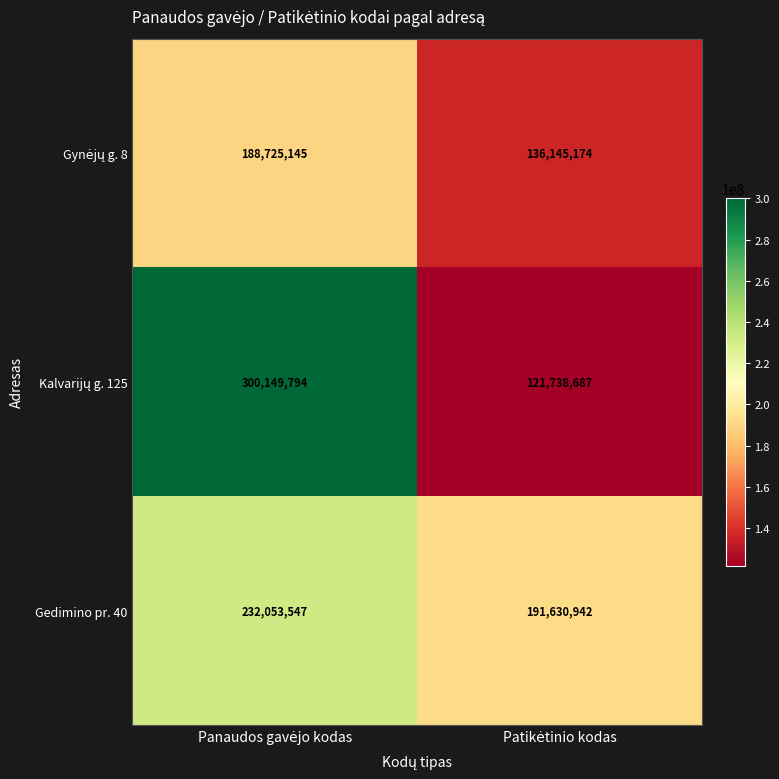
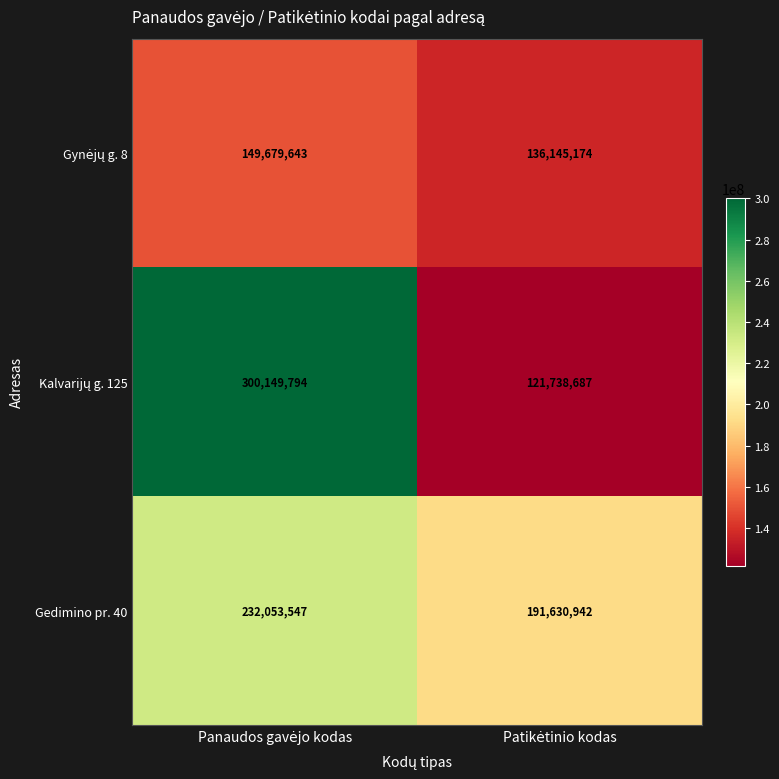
  {
    "Gynėjų g. 8": {
-     "Panaudos gavėjo kodas": "188,725,145",
+     "Panaudos gavėjo kodas": "149,679,643",
      "Patikėtinio kodas": "136,145,174"
    },
    "Kalvarijų g. 125": {
      "Panaudos gavėjo kodas": "300,149,794",
      "Patikėtinio kodas": "121,738,687"
    },
    "Gedimino pr. 40": {
      "Panaudos gavėjo kodas": "232,053,547",
      "Patikėtinio kodas": "191,630,942"
    }
  }
